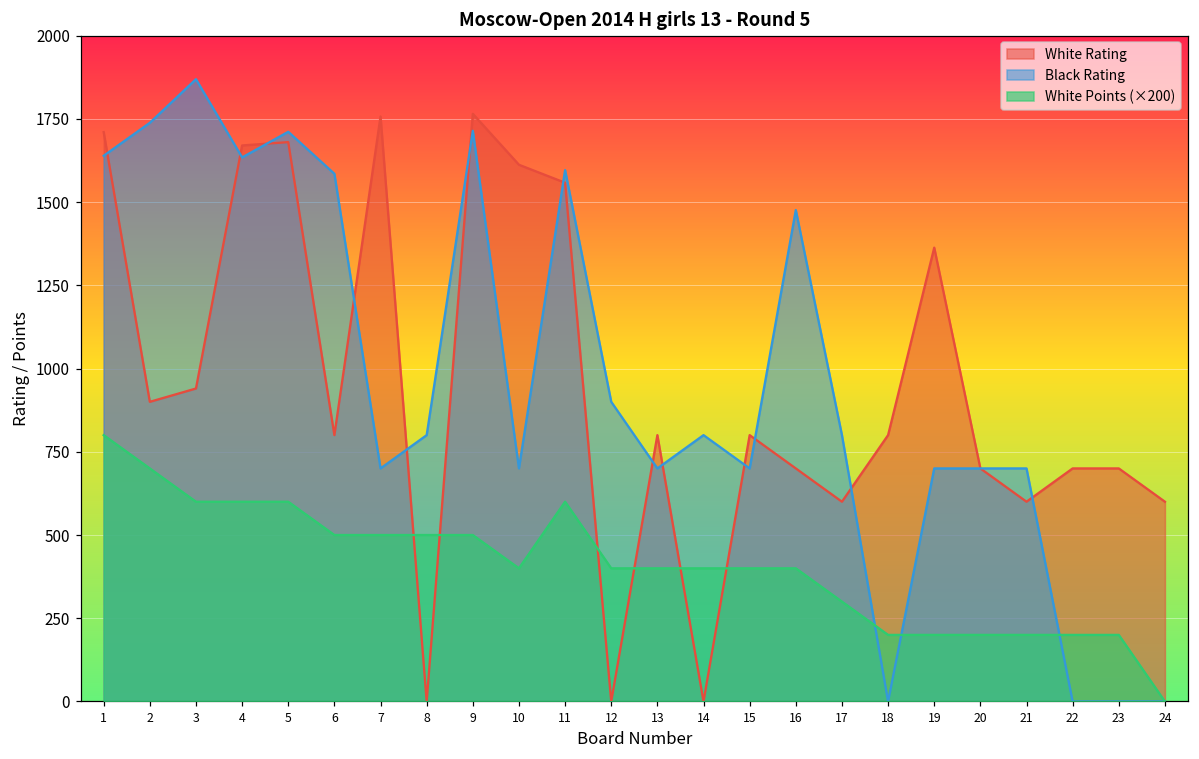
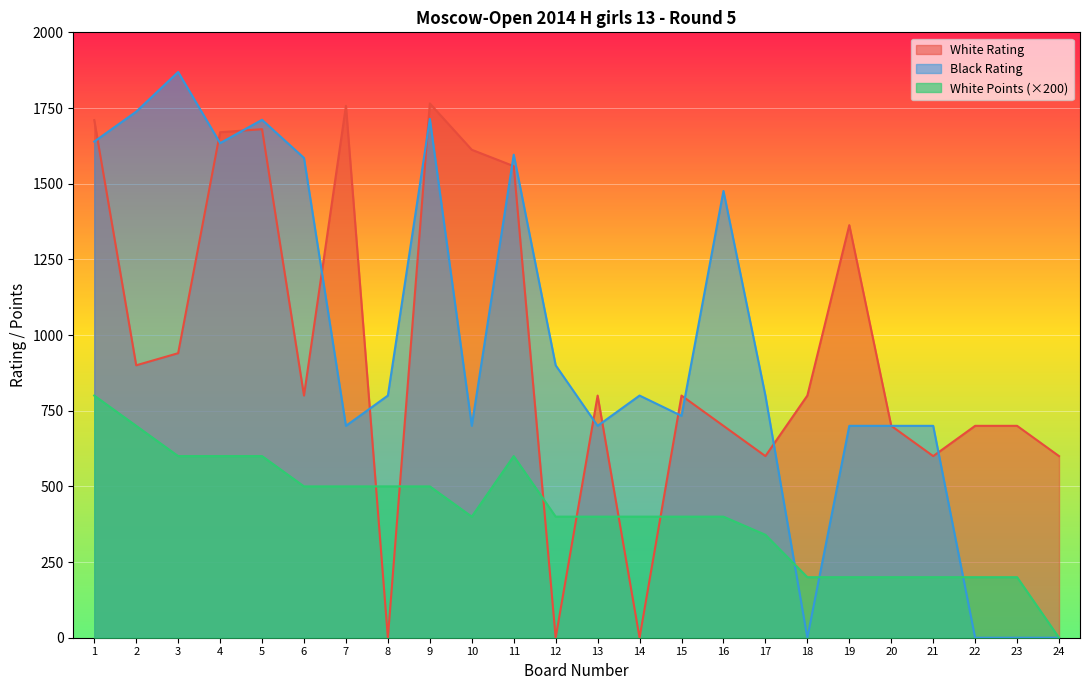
  {
    "White Rating": {
      "1": 1710,
      "2": 900,
      "3": 940,
      "4": 1670,
      "5": 1680,
      "6": 800,
      "7": 1760,
      "8": 0,
      "9": 1770,
      "10": 1610,
      "11": 1560,
      "12": 0,
      "13": 800,
      "14": 0,
      "15": 800,
      "16": 700,
      "17": 600,
      "18": 800,
      "19": 1360,
      "21": 600,
      "22": 700,
      "23": 700,
      "24": 600
    },
    "Black Rating": {
      "1": 1640,
      "2": 1740,
      "3": 1870,
      "4": 1630,
      "5": 1710,
      "6": 1590,
      "7": 700,
      "8": 800,
      "9": 1710,
      "10": 700,
      "11": 1600,
      "12": 900,
      "13": 700,
      "14": 800,
-     "15": 700,
+     "15": 730,
      "16": 1480,
      "17": 800,
      "18": 0,
      "19": 700,
      "21": 700,
      "22": 0,
      "23": 0
    },
    "White Points (×200)": {
      "1": 800,
      "2": 700,
      "3": 600,
      "4": 600,
      "5": 600,
      "6": 500,
      "7": 500,
      "8": 500,
      "9": 500,
      "10": 400,
      "11": 600,
      "12": 400,
      "13": 400,
      "14": 400,
      "15": 400,
      "16": 400,
-     "17": 300,
+     "17": 340,
      "18": 200,
      "19": 200,
      "20": 200,
      "21": 200,
      "22": 200,
      "23": 200
    }
  }
